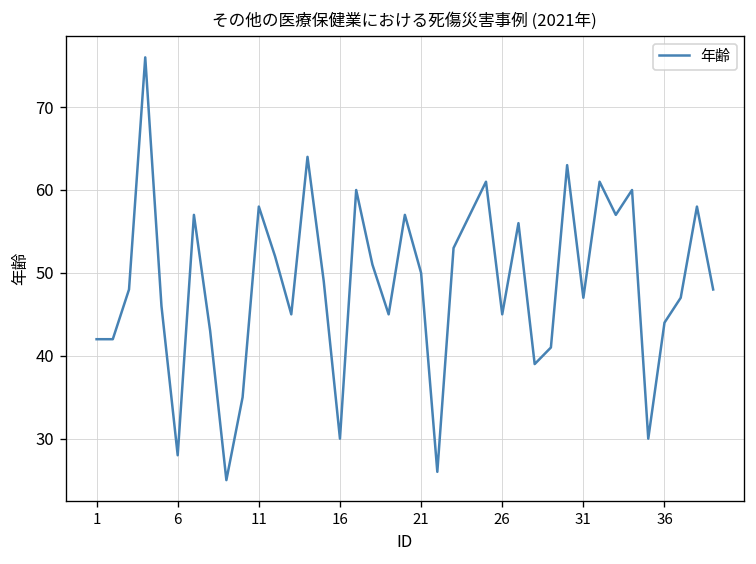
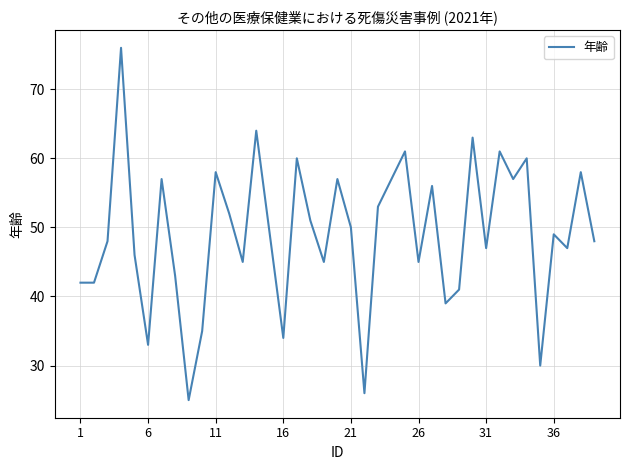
  {
    "1": 42,
-   "6": 28,
+   "6": 33,
    "11": 58,
-   "16": 30,
+   "16": 34,
    "21": 50,
    "26": 45,
    "31": 47,
-   "36": 44
+   "36": 49
  }
